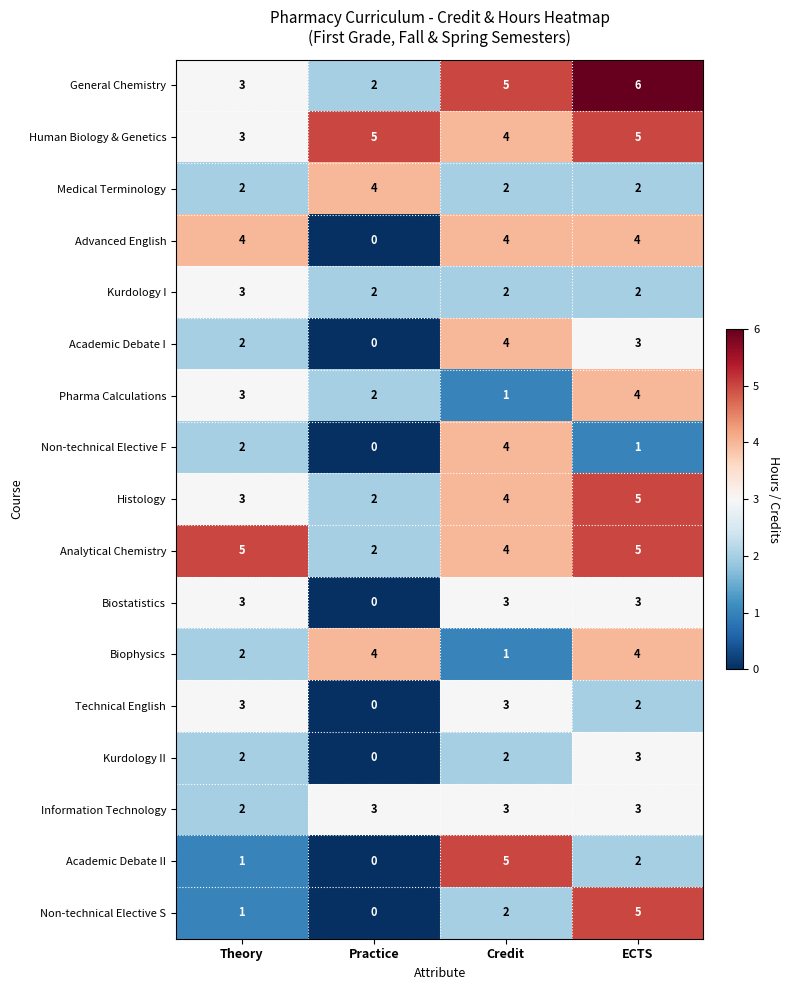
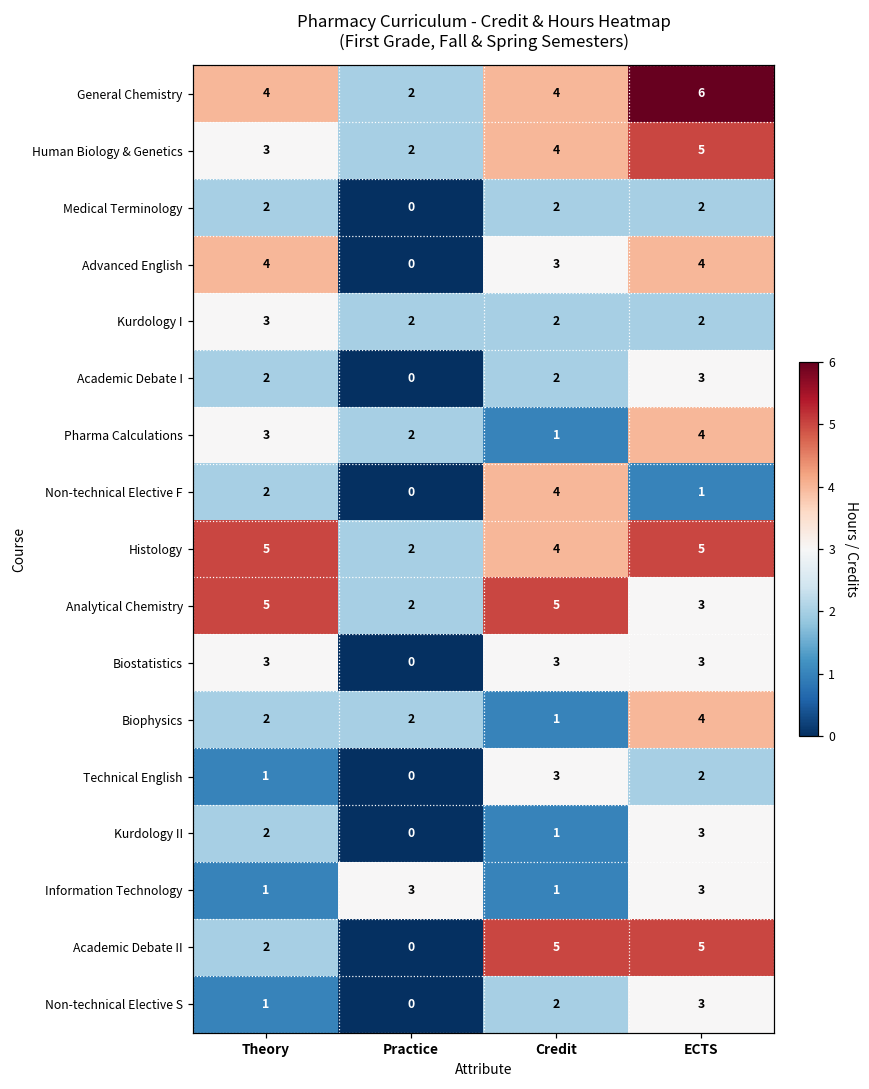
  {
    "General Chemistry": {
-     "Theory": 3,
+     "Theory": 4,
      "Practice": 2,
-     "Credit": 5,
+     "Credit": 4,
      "ECTS": 6
    },
    "Human Biology & Genetics": {
      "Theory": 3,
-     "Practice": 5,
+     "Practice": 2,
      "Credit": 4,
      "ECTS": 5
    },
    "Medical Terminology": {
      "Theory": 2,
-     "Practice": 4,
+     "Practice": 0,
      "Credit": 2,
      "ECTS": 2
    },
    "Advanced English": {
      "Theory": 4,
      "Practice": 0,
-     "Credit": 4,
+     "Credit": 3,
      "ECTS": 4
    },
    "Kurdology I": {
      "Theory": 3,
      "Practice": 2,
      "Credit": 2,
      "ECTS": 2
    },
    "Academic Debate I": {
      "Theory": 2,
      "Practice": 0,
-     "Credit": 4,
+     "Credit": 2,
      "ECTS": 3
    },
    "Pharma Calculations": {
      "Theory": 3,
      "Practice": 2,
      "Credit": 1,
      "ECTS": 4
    },
    "Non-technical Elective F": {
      "Theory": 2,
      "Practice": 0,
      "Credit": 4,
      "ECTS": 1
    },
    "Histology": {
-     "Theory": 3,
+     "Theory": 5,
      "Practice": 2,
      "Credit": 4,
      "ECTS": 5
    },
    "Analytical Chemistry": {
      "Theory": 5,
      "Practice": 2,
-     "Credit": 4,
-     "ECTS": 5
+     "Credit": 5,
+     "ECTS": 3
    },
    "Biostatistics": {
      "Theory": 3,
      "Practice": 0,
      "Credit": 3,
      "ECTS": 3
    },
    "Biophysics": {
      "Theory": 2,
-     "Practice": 4,
+     "Practice": 2,
      "Credit": 1,
      "ECTS": 4
    },
    "Technical English": {
-     "Theory": 3,
+     "Theory": 1,
      "Practice": 0,
      "Credit": 3,
      "ECTS": 2
    },
    "Kurdology II": {
      "Theory": 2,
      "Practice": 0,
-     "Credit": 2,
+     "Credit": 1,
      "ECTS": 3
    },
    "Information Technology": {
-     "Theory": 2,
+     "Theory": 1,
      "Practice": 3,
-     "Credit": 3,
+     "Credit": 1,
      "ECTS": 3
    },
    "Academic Debate II": {
-     "Theory": 1,
+     "Theory": 2,
      "Practice": 0,
      "Credit": 5,
-     "ECTS": 2
+     "ECTS": 5
    },
    "Non-technical Elective S": {
      "Theory": 1,
      "Practice": 0,
      "Credit": 2,
-     "ECTS": 5
+     "ECTS": 3
    }
  }
